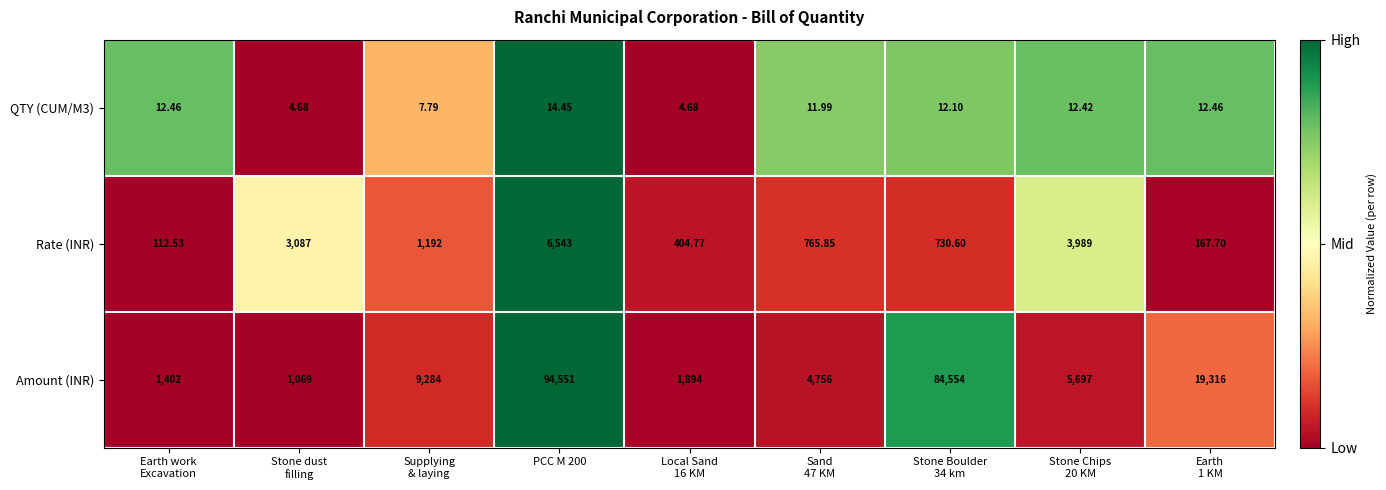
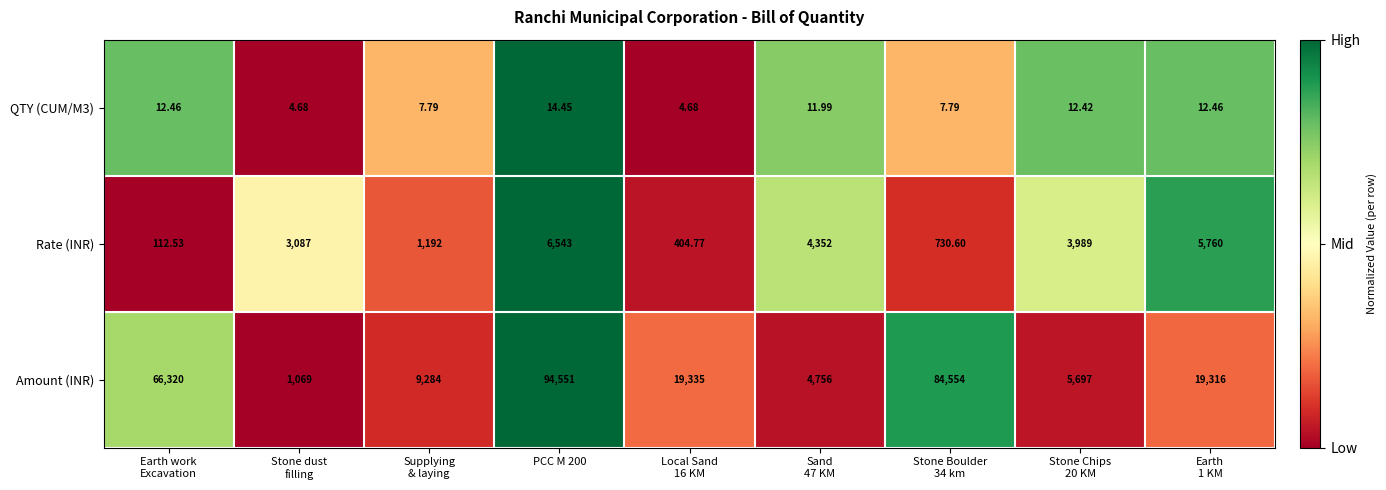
  {
    "QTY (CUM/M3)": {
      "Earth work Excavation": "12.46",
      "Stone dust filling": "4.68",
      "Supplying & laying": "7.79",
      "PCC M 200": "14.45",
      "Local Sand 16 KM": "4.68",
      "Sand 47 KM": "11.99",
-     "Stone Boulder 34 km": "12.10",
+     "Stone Boulder 34 km": "7.79",
      "Stone Chips 20 KM": "12.42",
      "Earth 1 KM": "12.46"
    },
    "Rate (INR)": {
      "Earth work Excavation": "112.53",
      "Stone dust filling": "3,087",
      "Supplying & laying": "1,192",
      "PCC M 200": "6,543",
      "Local Sand 16 KM": "404.77",
-     "Sand 47 KM": "765.85",
+     "Sand 47 KM": "4,352",
      "Stone Boulder 34 km": "730.60",
      "Stone Chips 20 KM": "3,989",
-     "Earth 1 KM": "167.70"
+     "Earth 1 KM": "5,760"
    },
    "Amount (INR)": {
-     "Earth work Excavation": "1,402",
+     "Earth work Excavation": "66,320",
      "Stone dust filling": "1,069",
      "Supplying & laying": "9,284",
      "PCC M 200": "94,551",
-     "Local Sand 16 KM": "1,894",
+     "Local Sand 16 KM": "19,335",
      "Sand 47 KM": "4,756",
      "Stone Boulder 34 km": "84,554",
      "Stone Chips 20 KM": "5,697",
      "Earth 1 KM": "19,316"
    }
  }
